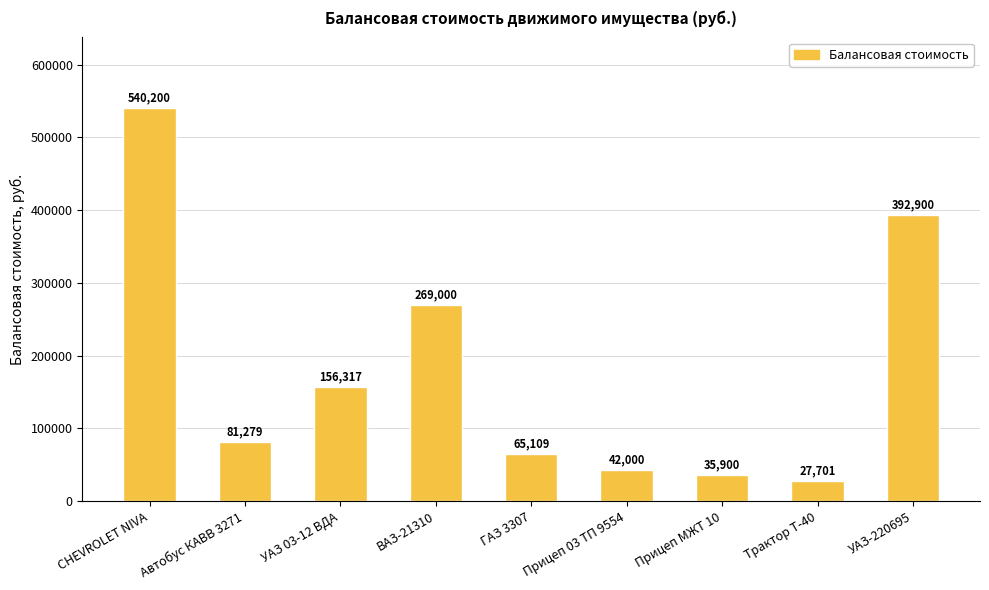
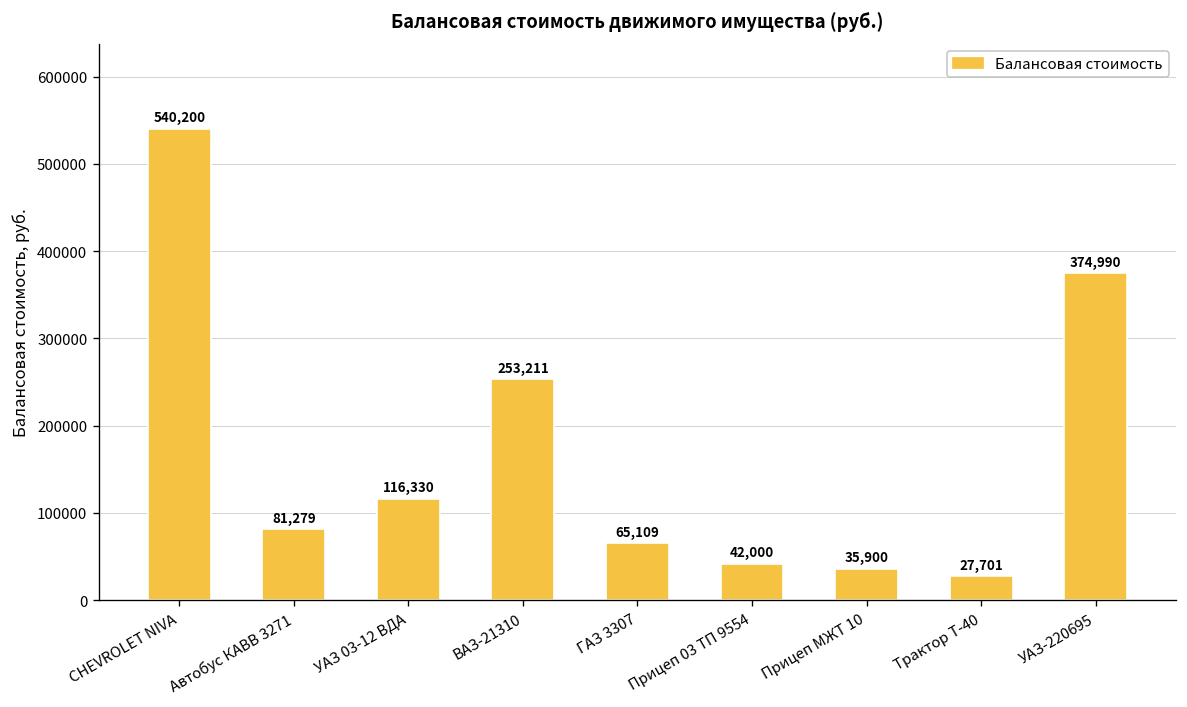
  {
    "CHEVROLET NIVA": "540,200",
    "Автобус КАВВ 3271": "81,279",
-   "УАЗ 03-12 ВДА": "156,317",
-   "ВАЗ-21310": "269,000",
+   "УАЗ 03-12 ВДА": "116,330",
+   "ВАЗ-21310": "253,211",
    "ГАЗ 3307": "65,109",
    "Прицеп 03 ТП 9554": "42,000",
    "Прицеп МЖТ 10": "35,900",
    "Трактор Т-40": "27,701",
-   "УАЗ-220695": "392,900"
+   "УАЗ-220695": "374,990"
  }
